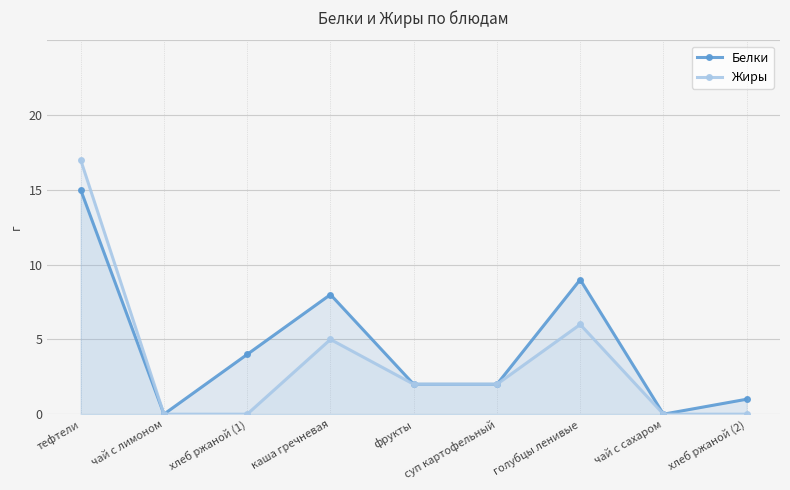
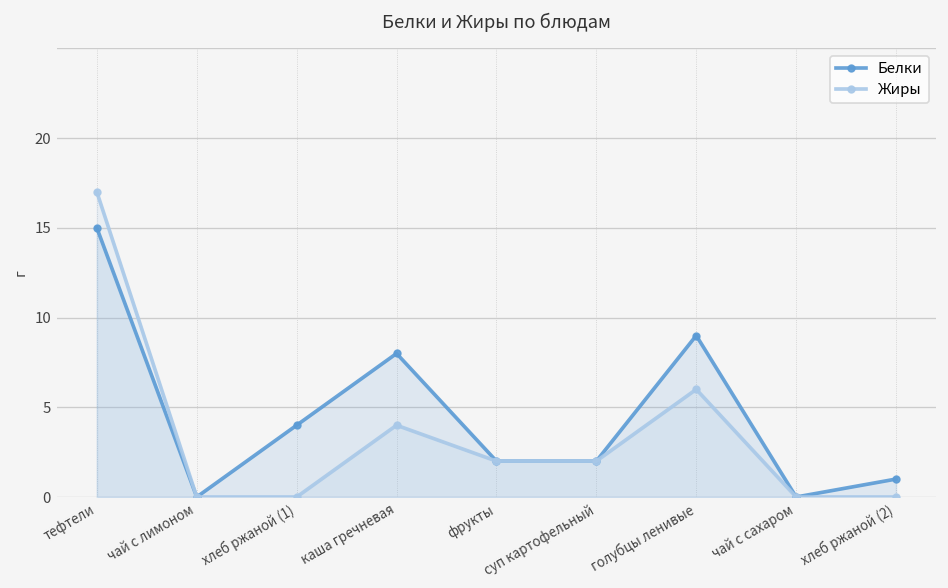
  {
    "Белки": {
      "тефтели": 15,
      "хлеб ржаной (1)": 4,
      "каша гречневая": 8,
      "голубцы ленивые": 9,
      "хлеб ржаной (2)": 1
    },
    "Жиры": {
      "тефтели": 17,
      "хлеб ржаной (1)": 0,
-     "каша гречневая": 5,
+     "каша гречневая": 4,
      "голубцы ленивые": 6,
      "хлеб ржаной (2)": 0
    }
  }
